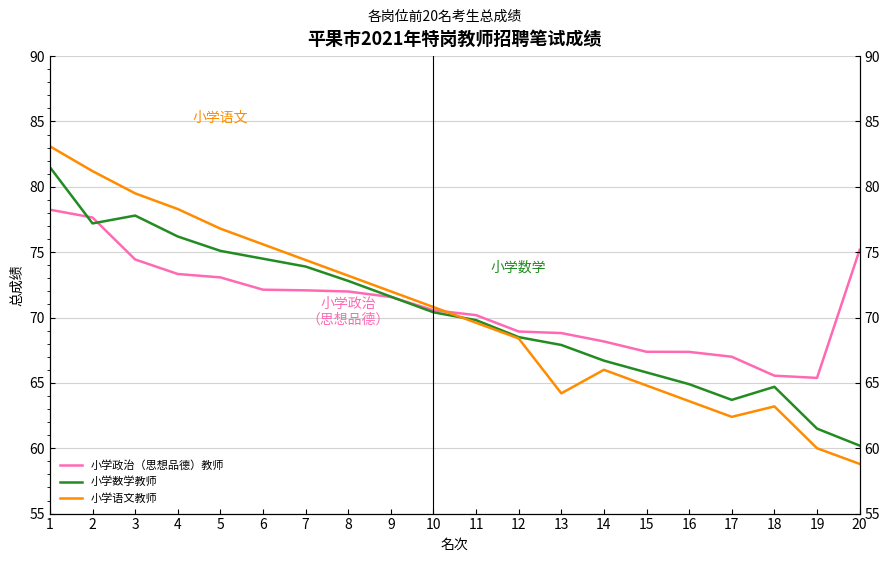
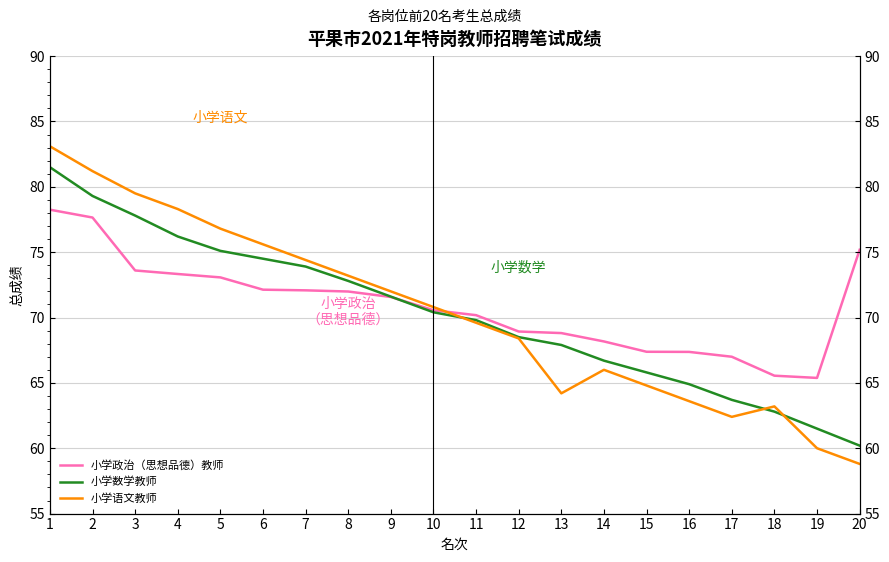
  {
    "小学政治（思想品德）教师": {
      "1": 78.3,
      "2": 77.7,
-     "3": 74.4,
+     "3": 73.6,
      "4": 73.3,
      "5": 73.1,
      "6": 72.1,
      "7": 72.1,
      "8": 72.0,
      "11": 70.2,
      "12": 68.9,
      "13": 68.8,
      "14": 68.2,
      "15": 67.4,
      "16": 67.4,
      "17": 67.0,
      "18": 65.6,
      "19": 65.4,
      "20": 75.2
    },
    "小学数学教师": {
      "1": 81.5,
-     "2": 77.2,
+     "2": 79.3,
      "3": 77.8,
      "4": 76.2,
      "5": 75.1,
      "6": 74.5,
      "7": 73.9,
      "8": 72.8,
      "11": 69.8,
      "13": 67.9,
      "14": 66.7,
      "15": 65.8,
      "16": 64.9,
      "17": 63.7,
-     "18": 64.7,
+     "18": 62.8,
      "19": 61.5,
      "20": 60.2
    },
    "小学语文教师": {
      "1": 83.1,
      "2": 81.2,
      "3": 79.5,
      "4": 78.3,
      "5": 76.8,
      "6": 75.6,
      "7": 74.4,
      "8": 73.2,
      "9": 72.0,
      "10": 70.8,
      "11": 69.6,
      "13": 64.2,
      "14": 66.0,
      "15": 64.8,
      "16": 63.6,
      "17": 62.4,
      "18": 63.2,
      "19": 60.0,
      "20": 58.8
    }
  }
